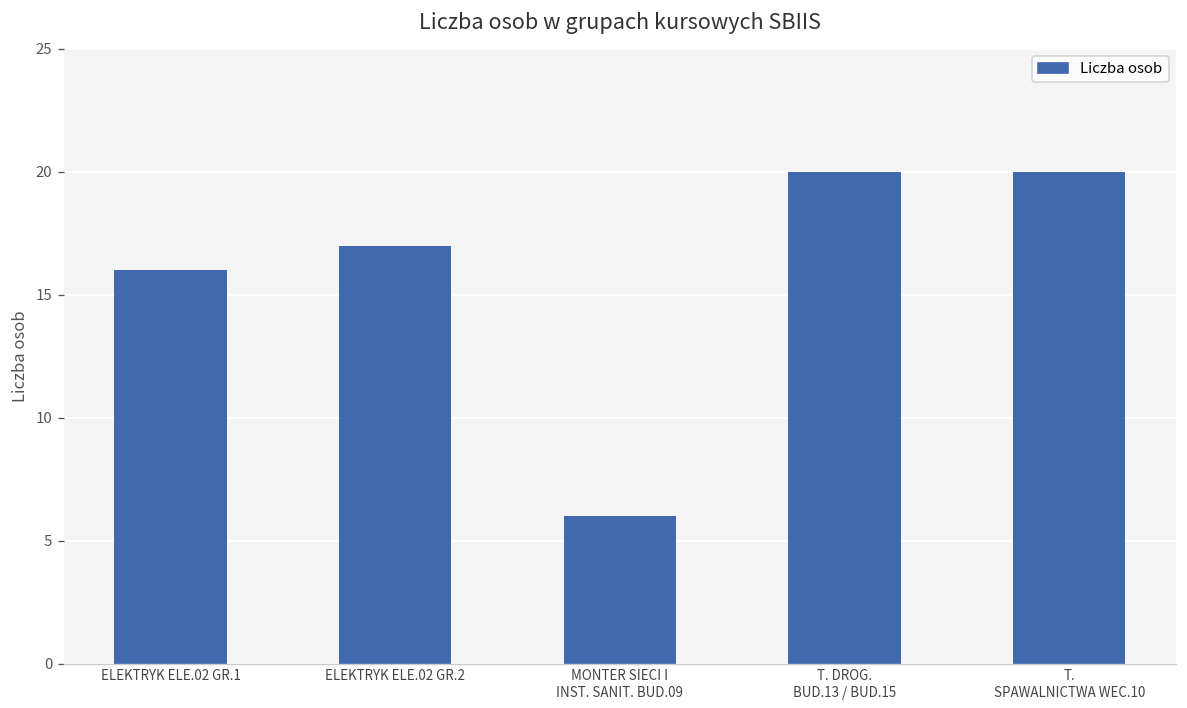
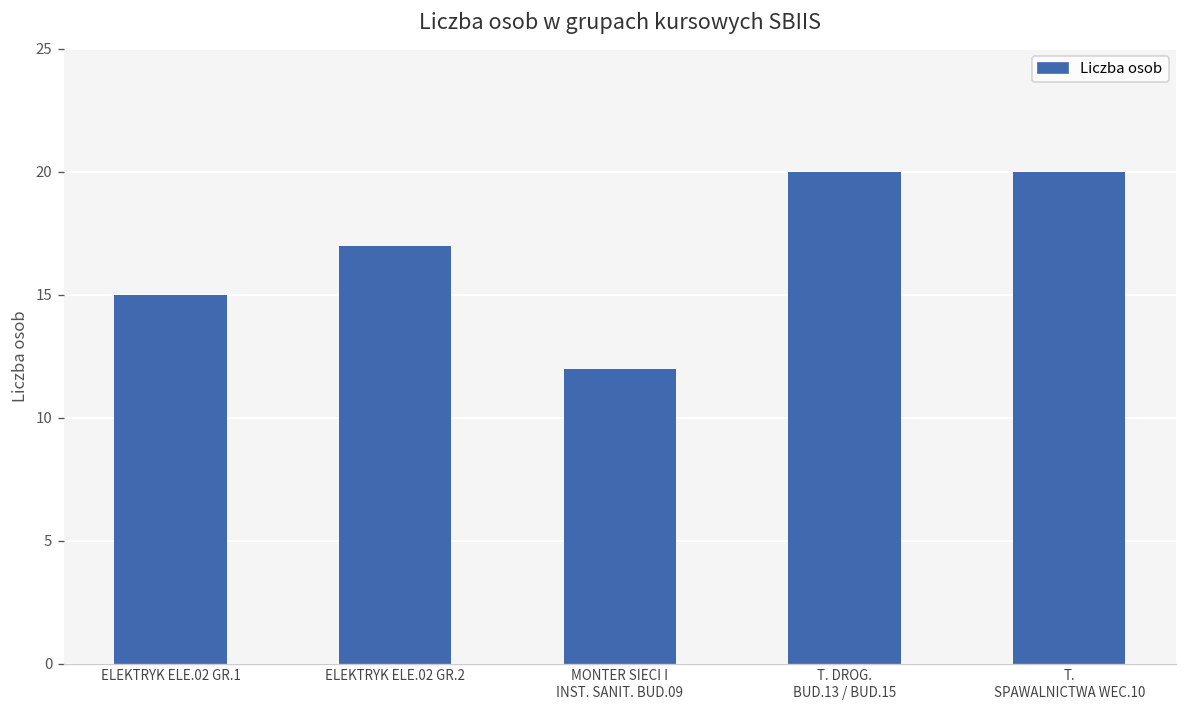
  {
-   "ELEKTRYK ELE.02 GR.1": 16,
+   "ELEKTRYK ELE.02 GR.1": 15,
    "ELEKTRYK ELE.02 GR.2": 17,
-   "MONTER SIECI I INST. SANIT. BUD.09": 6,
+   "MONTER SIECI I INST. SANIT. BUD.09": 12,
    "T. DROG. BUD.13 / BUD.15": 20,
    "T. SPAWALNICTWA WEC.10": 20
  }
